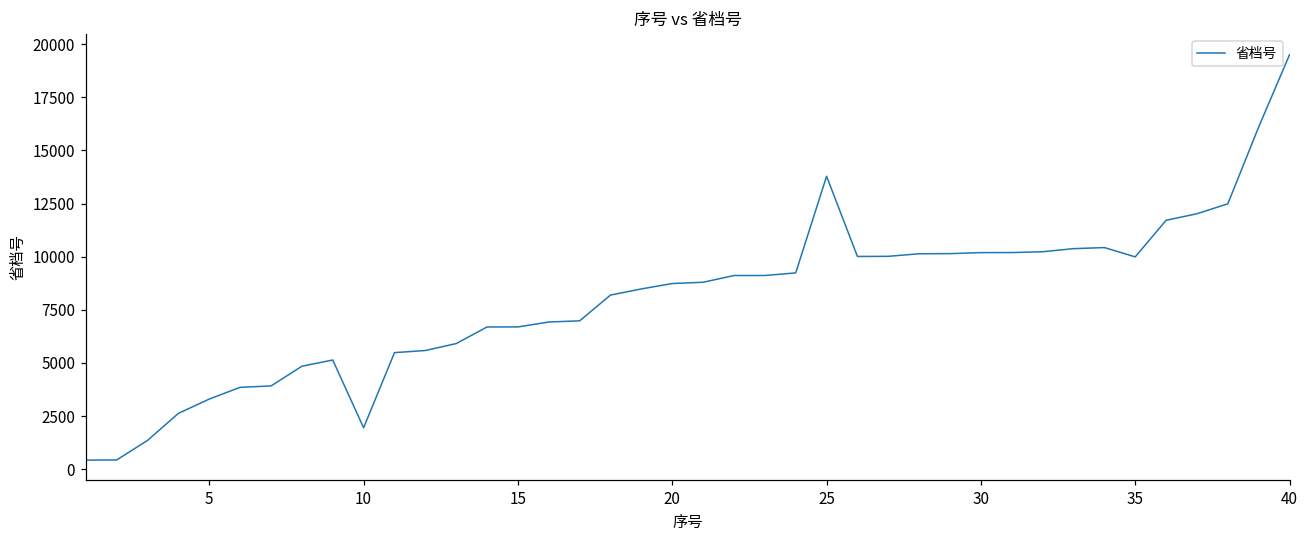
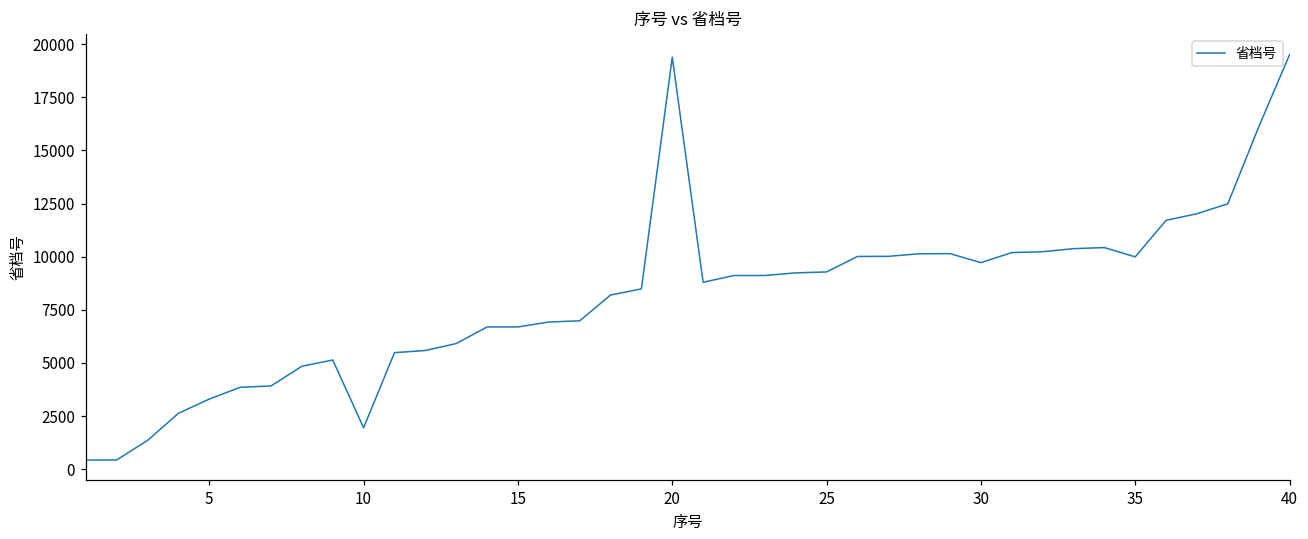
  {
    "5": 3300,
    "10": 2000,
    "15": 6700,
-   "20": 8700,
-   "25": 13800,
-   "30": 10200,
+   "20": 19400,
+   "25": 9300,
+   "30": 9700,
    "35": 10000,
    "40": 19500
  }
